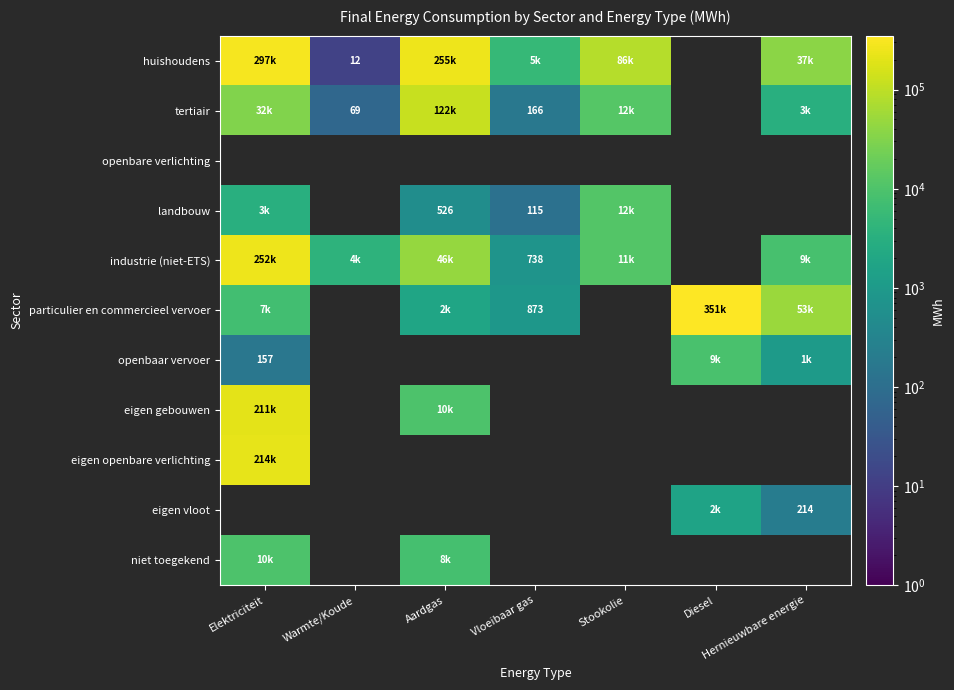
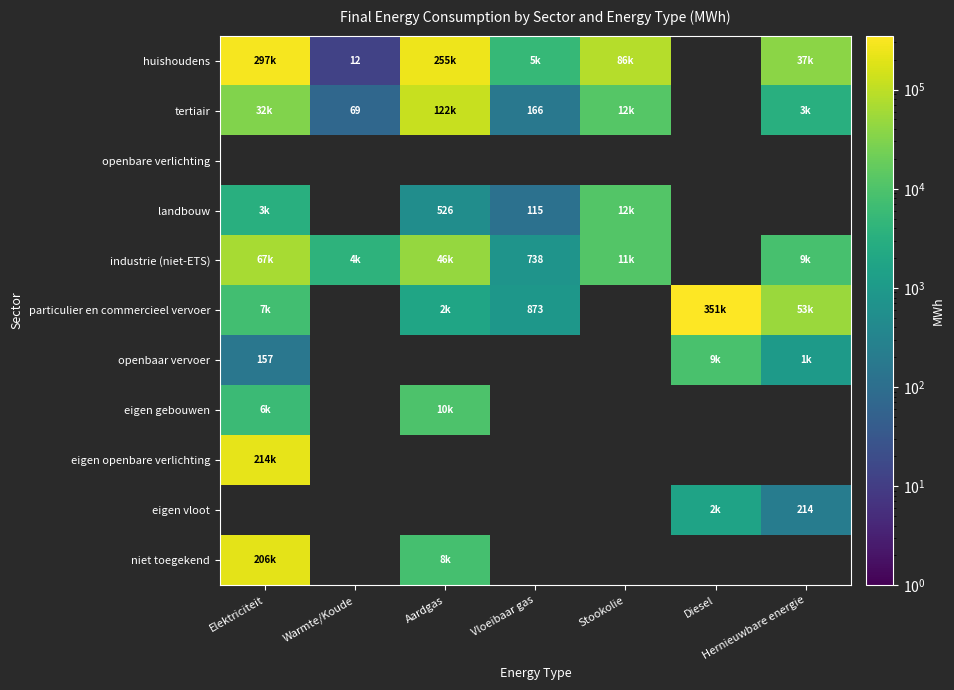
  {
    "huishoudens": {
      "Elektriciteit": "297k",
      "Warmte/Koude": "12",
      "Aardgas": "255k",
      "Vloeibaar gas": "5k",
      "Stookolie": "86k",
      "Hernieuwbare energie": "37k"
    },
    "tertiair": {
      "Elektriciteit": "32k",
      "Warmte/Koude": "69",
      "Aardgas": "122k",
      "Vloeibaar gas": "166",
      "Stookolie": "12k",
      "Hernieuwbare energie": "3k"
    },
    "landbouw": {
      "Elektriciteit": "3k",
      "Aardgas": "526",
      "Vloeibaar gas": "115",
      "Stookolie": "12k"
    },
    "industrie (niet-ETS)": {
-     "Elektriciteit": "252k",
+     "Elektriciteit": "67k",
      "Warmte/Koude": "4k",
      "Aardgas": "46k",
      "Vloeibaar gas": "738",
      "Stookolie": "11k",
      "Hernieuwbare energie": "9k"
    },
    "particulier en commercieel vervoer": {
      "Elektriciteit": "7k",
      "Aardgas": "2k",
      "Vloeibaar gas": "873",
      "Diesel": "351k",
      "Hernieuwbare energie": "53k"
    },
    "openbaar vervoer": {
      "Elektriciteit": "157",
      "Diesel": "9k",
      "Hernieuwbare energie": "1k"
    },
    "eigen gebouwen": {
-     "Elektriciteit": "211k",
+     "Elektriciteit": "6k",
      "Aardgas": "10k"
    },
    "eigen openbare verlichting": {
      "Elektriciteit": "214k"
    },
    "eigen vloot": {
      "Diesel": "2k",
      "Hernieuwbare energie": "214"
    },
    "niet toegekend": {
-     "Elektriciteit": "10k",
+     "Elektriciteit": "206k",
      "Aardgas": "8k"
    }
  }
